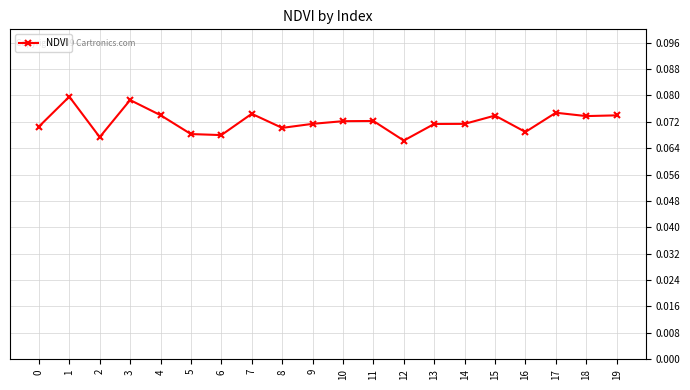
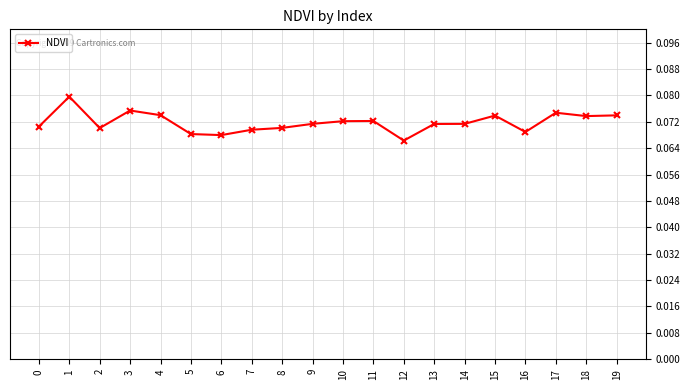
  {
    "0": 0.071,
    "1": 0.080,
-   "2": 0.067,
-   "3": 0.079,
+   "2": 0.070,
+   "3": 0.075,
    "4": 0.074,
    "5": 0.068,
    "6": 0.068,
-   "7": 0.074,
+   "7": 0.070,
    "8": 0.070,
    "9": 0.071,
    "10": 0.072,
    "11": 0.072,
    "12": 0.066,
    "13": 0.071,
    "14": 0.071,
    "15": 0.074,
    "16": 0.069,
    "17": 0.075,
    "18": 0.074,
    "19": 0.074
  }
